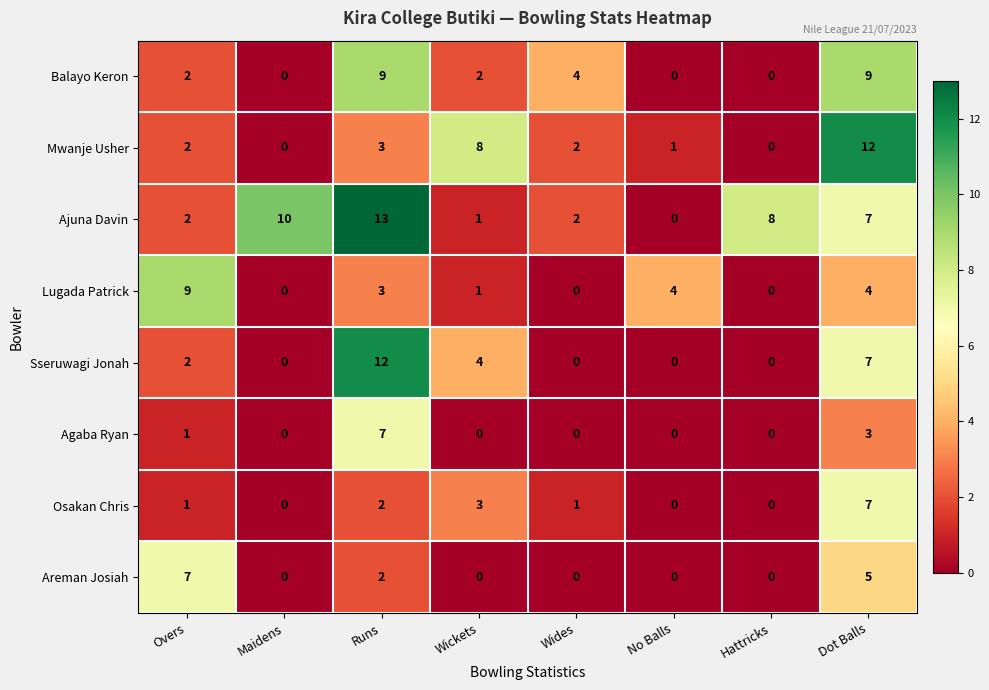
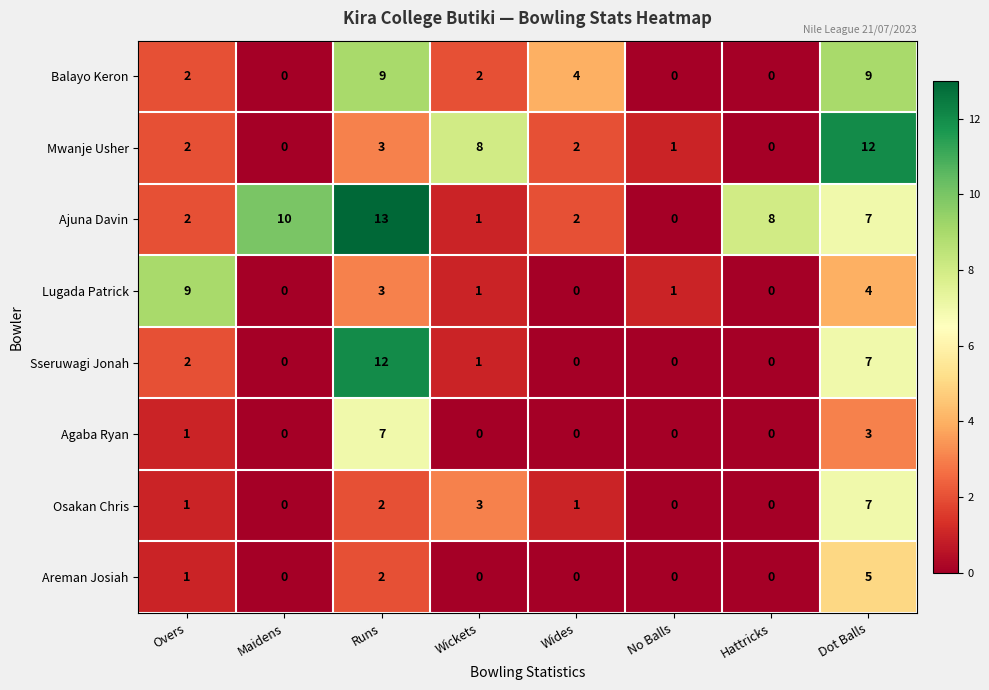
  {
    "Balayo Keron": {
      "Overs": 2,
      "Maidens": 0,
      "Runs": 9,
      "Wickets": 2,
      "Wides": 4,
      "No Balls": 0,
      "Hattricks": 0,
      "Dot Balls": 9
    },
    "Mwanje Usher": {
      "Overs": 2,
      "Maidens": 0,
      "Runs": 3,
      "Wickets": 8,
      "Wides": 2,
      "No Balls": 1,
      "Hattricks": 0,
      "Dot Balls": 12
    },
    "Ajuna Davin": {
      "Overs": 2,
      "Maidens": 10,
      "Runs": 13,
      "Wickets": 1,
      "Wides": 2,
      "No Balls": 0,
      "Hattricks": 8,
      "Dot Balls": 7
    },
    "Lugada Patrick": {
      "Overs": 9,
      "Maidens": 0,
      "Runs": 3,
      "Wickets": 1,
      "Wides": 0,
-     "No Balls": 4,
+     "No Balls": 1,
      "Hattricks": 0,
      "Dot Balls": 4
    },
    "Sseruwagi Jonah": {
      "Overs": 2,
      "Maidens": 0,
      "Runs": 12,
-     "Wickets": 4,
+     "Wickets": 1,
      "Wides": 0,
      "No Balls": 0,
      "Hattricks": 0,
      "Dot Balls": 7
    },
    "Agaba Ryan": {
      "Overs": 1,
      "Maidens": 0,
      "Runs": 7,
      "Wickets": 0,
      "Wides": 0,
      "No Balls": 0,
      "Hattricks": 0,
      "Dot Balls": 3
    },
    "Osakan Chris": {
      "Overs": 1,
      "Maidens": 0,
      "Runs": 2,
      "Wickets": 3,
      "Wides": 1,
      "No Balls": 0,
      "Hattricks": 0,
      "Dot Balls": 7
    },
    "Areman Josiah": {
-     "Overs": 7,
+     "Overs": 1,
      "Maidens": 0,
      "Runs": 2,
      "Wickets": 0,
      "Wides": 0,
      "No Balls": 0,
      "Hattricks": 0,
      "Dot Balls": 5
    }
  }
